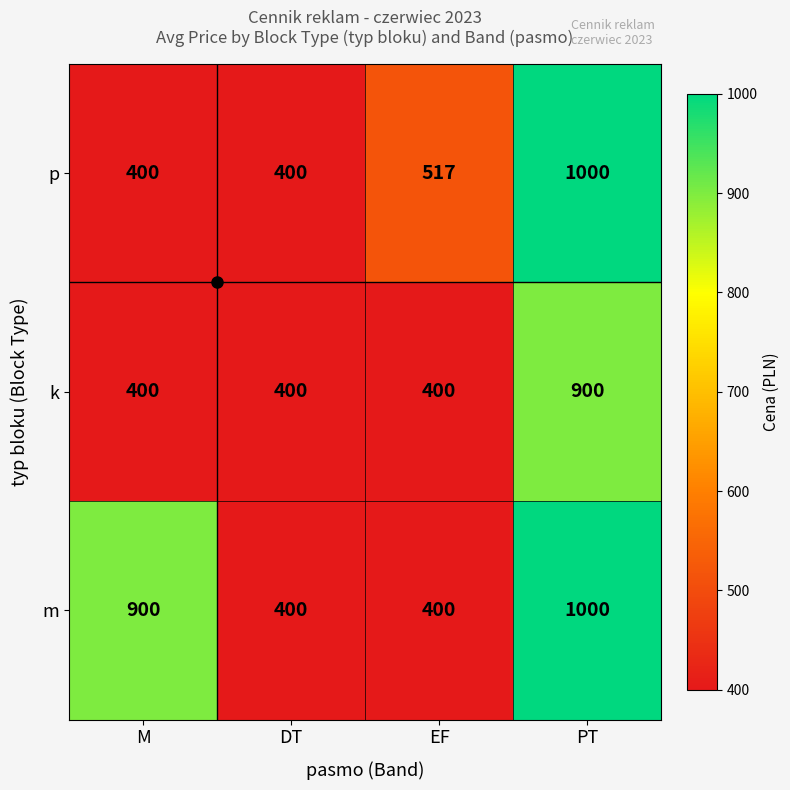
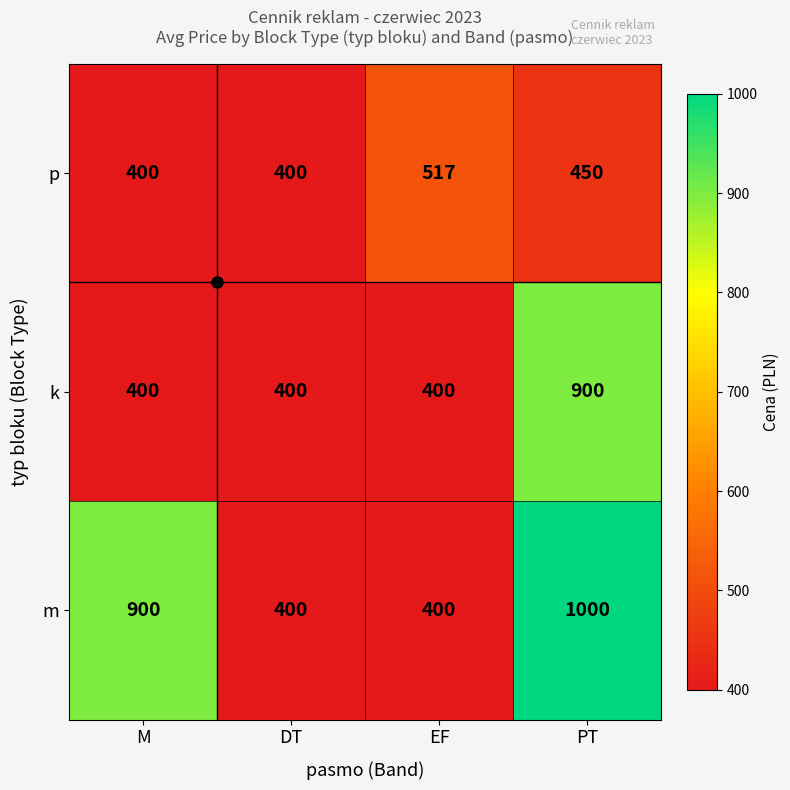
  {
    "p": {
      "M": 400,
      "DT": 400,
      "EF": 517,
-     "PT": 1000
+     "PT": 450
    },
    "k": {
      "M": 400,
      "DT": 400,
      "EF": 400,
      "PT": 900
    },
    "m": {
      "M": 900,
      "DT": 400,
      "EF": 400,
      "PT": 1000
    }
  }
